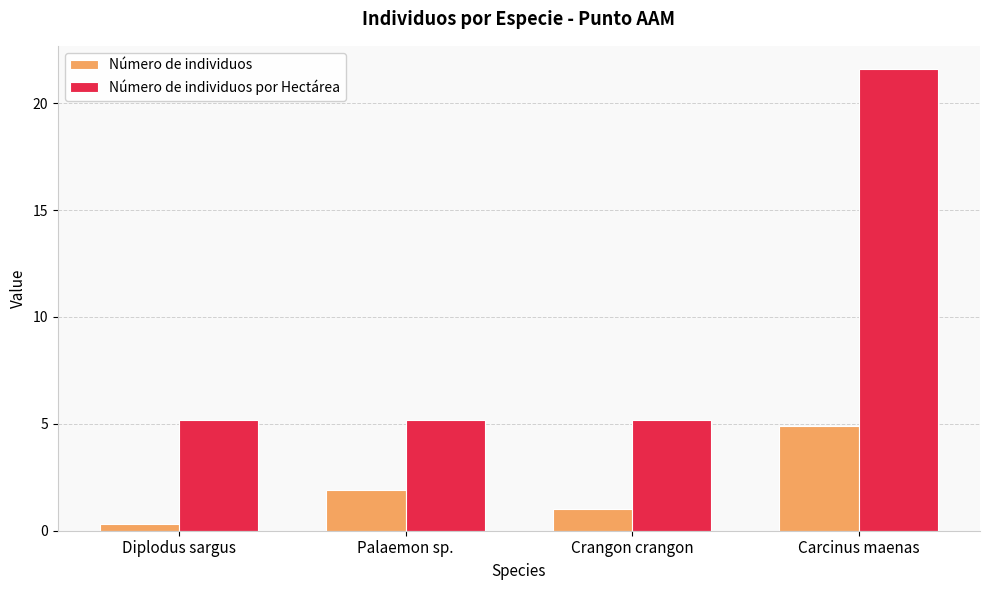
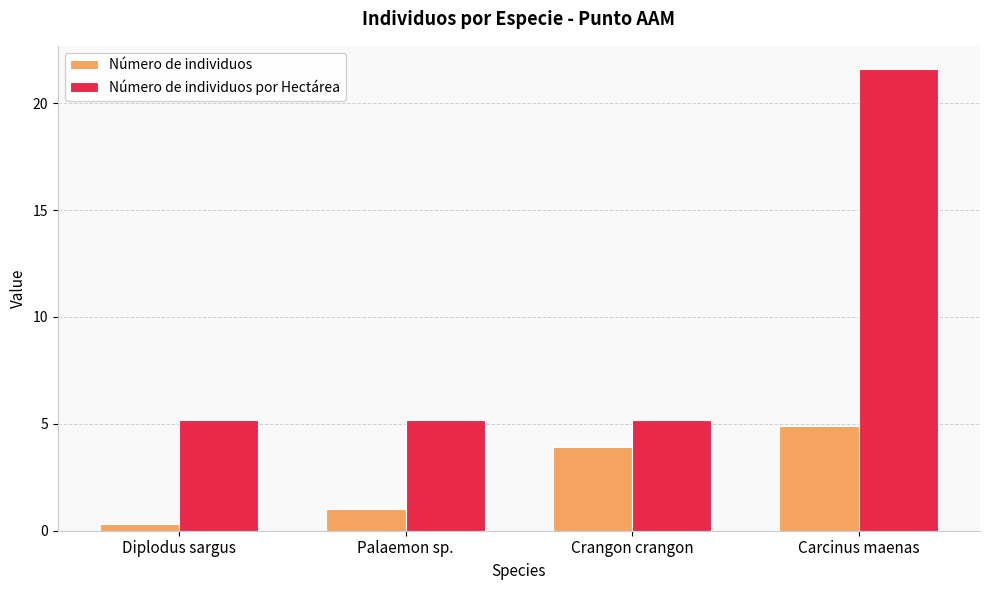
  {
    "Número de individuos": {
      "Diplodus sargus": 0.3,
-     "Palaemon sp.": 1.9,
-     "Crangon crangon": 1.0,
+     "Palaemon sp.": 1.0,
+     "Crangon crangon": 3.9,
      "Carcinus maenas": 4.9
    },
    "Número de individuos por Hectárea": {
      "Diplodus sargus": 5.2,
      "Palaemon sp.": 5.2,
      "Crangon crangon": 5.2,
      "Carcinus maenas": 21.6
    }
  }
